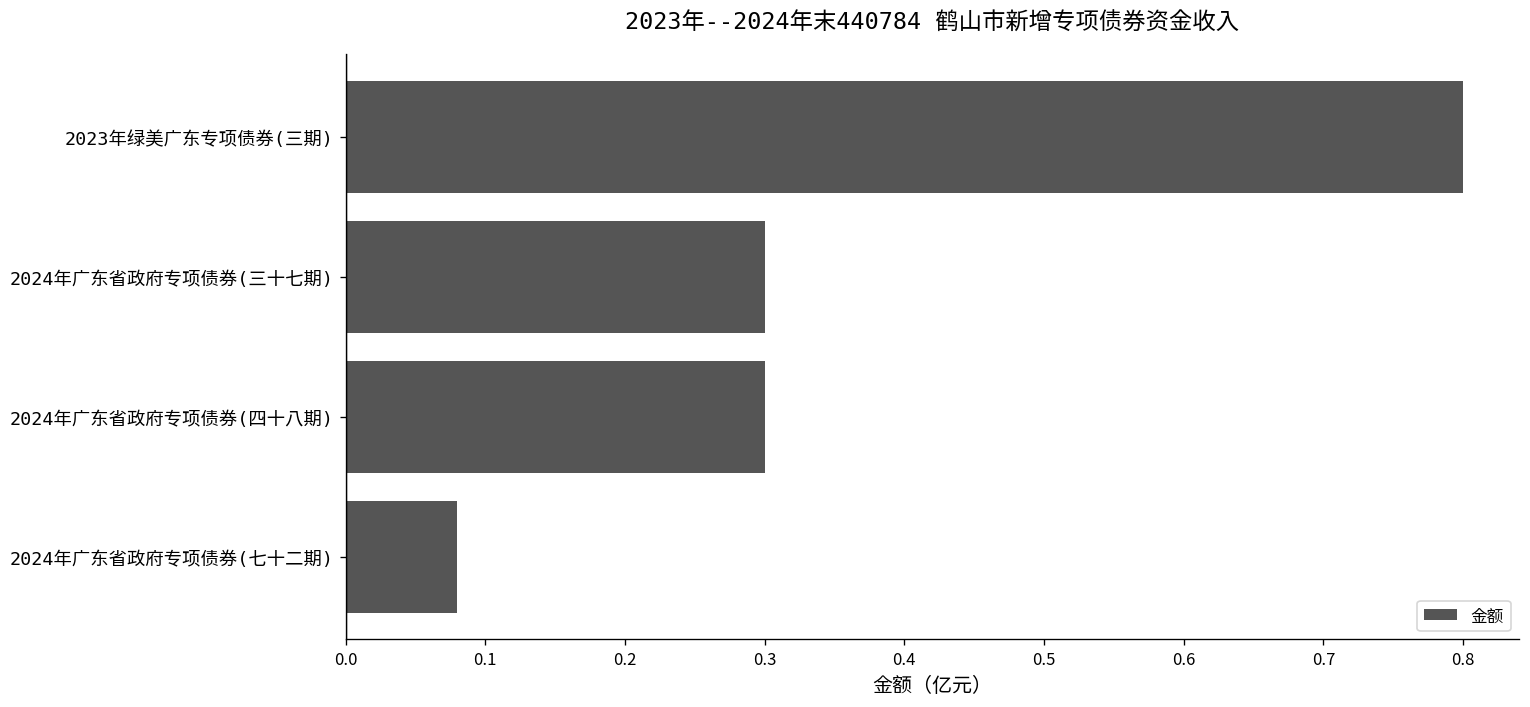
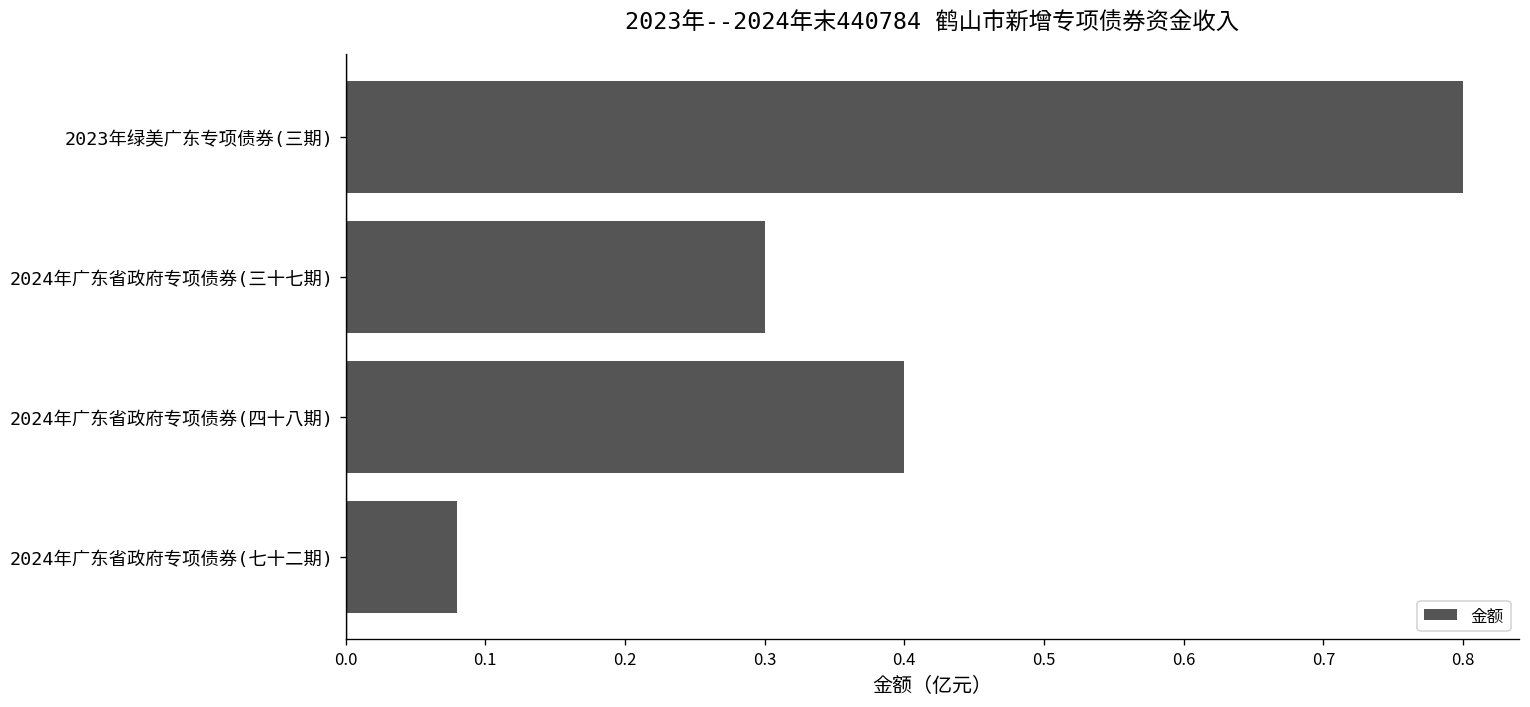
  {
    "2023年绿美广东专项债券(三期)": 0.8,
    "2024年广东省政府专项债券(三十七期)": 0.3,
-   "2024年广东省政府专项债券(四十八期)": 0.3,
+   "2024年广东省政府专项债券(四十八期)": 0.4,
    "2024年广东省政府专项债券(七十二期)": 0.080
  }
